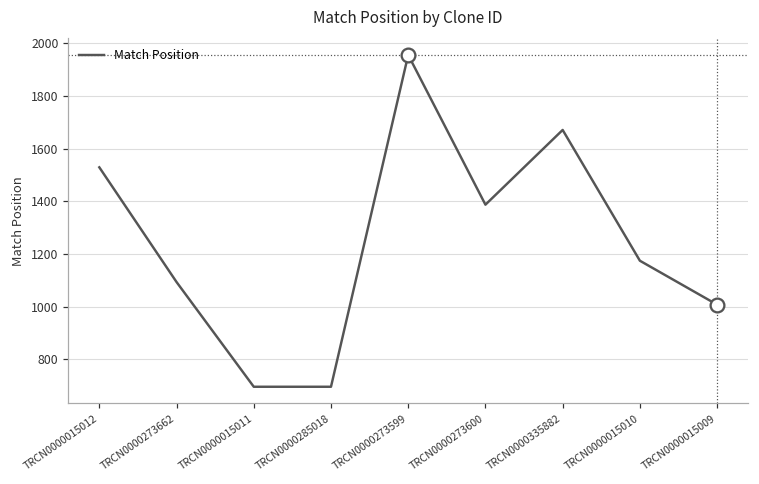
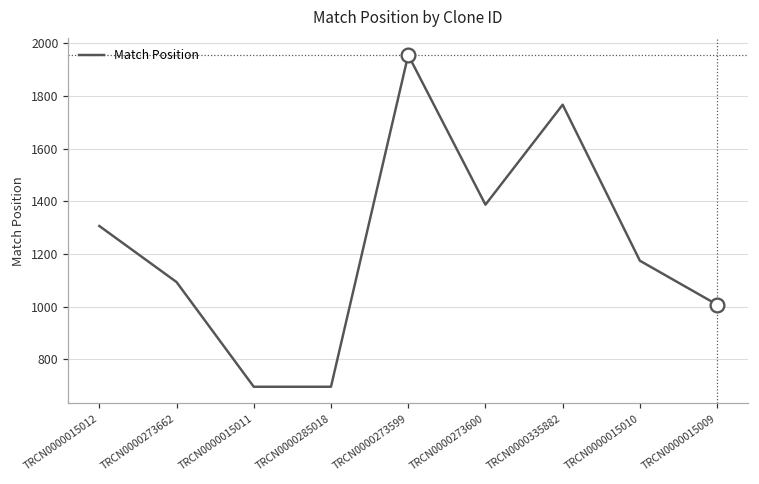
  {
    "Match Position": {
-     "TRCN0000015012": 1530,
+     "TRCN0000015012": 1310,
      "TRCN0000273662": 1090,
      "TRCN0000015011": 700,
      "TRCN0000285018": 700,
      "TRCN0000273600": 1390,
-     "TRCN0000335882": 1670,
+     "TRCN0000335882": 1770,
      "TRCN0000015010": 1170
    }
  }
